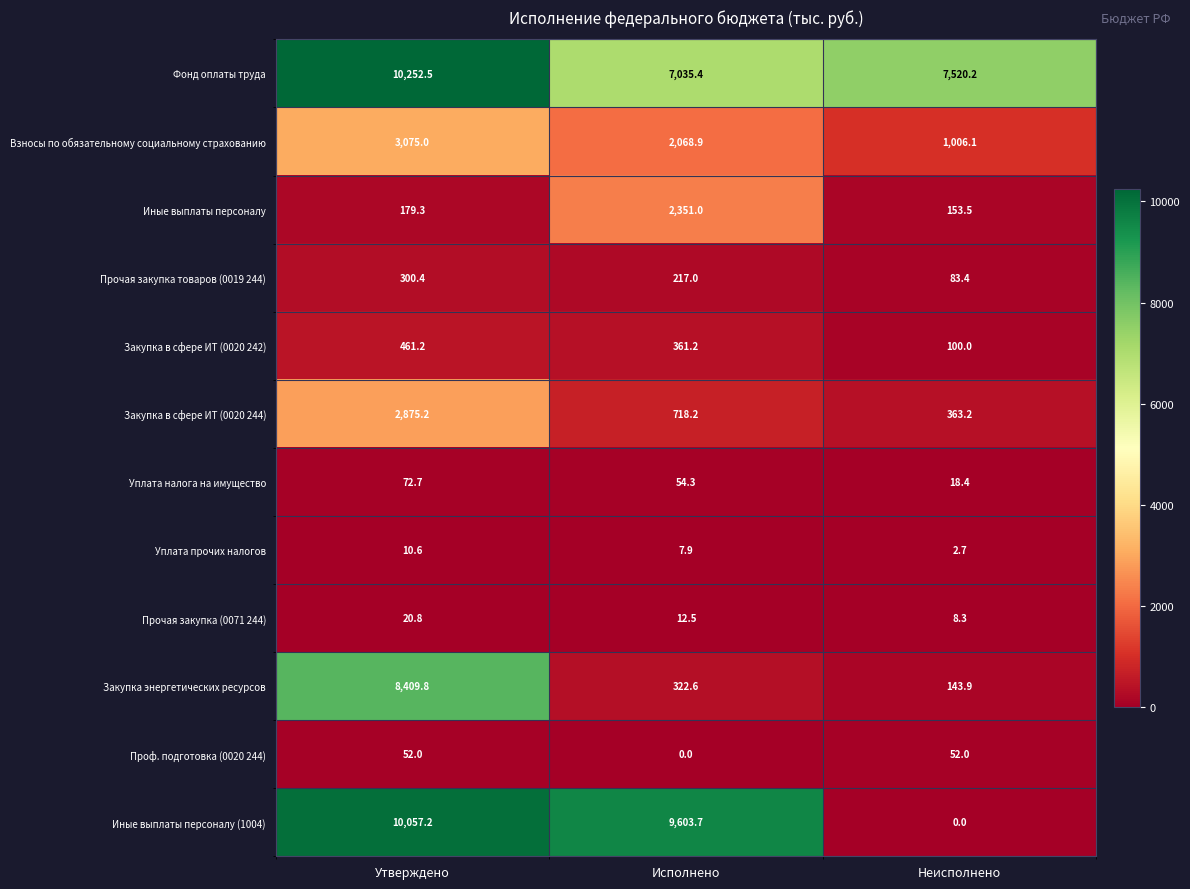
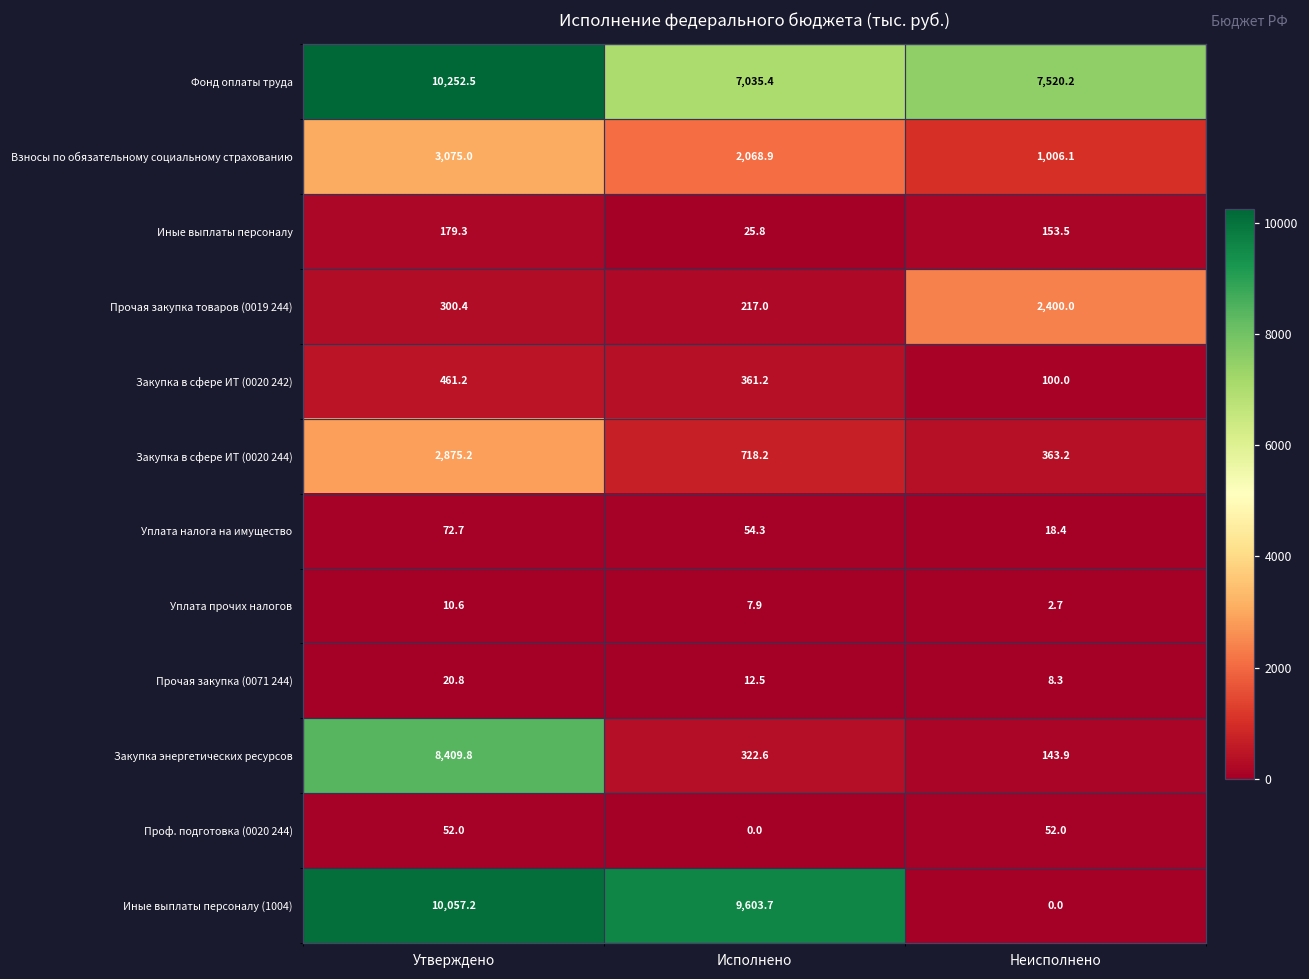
  {
    "Фонд оплаты труда": {
      "Утверждено": "10,252.5",
      "Исполнено": "7,035.4",
      "Неисполнено": "7,520.2"
    },
    "Взносы по обязательному социальному страхованию": {
      "Утверждено": "3,075.0",
      "Исполнено": "2,068.9",
      "Неисполнено": "1,006.1"
    },
    "Иные выплаты персоналу": {
      "Утверждено": "179.3",
-     "Исполнено": "2,351.0",
+     "Исполнено": "25.8",
      "Неисполнено": "153.5"
    },
    "Прочая закупка товаров (0019 244)": {
      "Утверждено": "300.4",
      "Исполнено": "217.0",
-     "Неисполнено": "83.4"
+     "Неисполнено": "2,400.0"
    },
    "Закупка в сфере ИТ (0020 242)": {
      "Утверждено": "461.2",
      "Исполнено": "361.2",
      "Неисполнено": "100.0"
    },
    "Закупка в сфере ИТ (0020 244)": {
      "Утверждено": "2,875.2",
      "Исполнено": "718.2",
      "Неисполнено": "363.2"
    },
    "Уплата налога на имущество": {
      "Утверждено": "72.7",
      "Исполнено": "54.3",
      "Неисполнено": "18.4"
    },
    "Уплата прочих налогов": {
      "Утверждено": "10.6",
      "Исполнено": "7.9",
      "Неисполнено": "2.7"
    },
    "Прочая закупка (0071 244)": {
      "Утверждено": "20.8",
      "Исполнено": "12.5",
      "Неисполнено": "8.3"
    },
    "Закупка энергетических ресурсов": {
      "Утверждено": "8,409.8",
      "Исполнено": "322.6",
      "Неисполнено": "143.9"
    },
    "Проф. подготовка (0020 244)": {
      "Утверждено": "52.0",
      "Исполнено": "0.0",
      "Неисполнено": "52.0"
    },
    "Иные выплаты персоналу (1004)": {
      "Утверждено": "10,057.2",
      "Исполнено": "9,603.7",
      "Неисполнено": "0.0"
    }
  }
